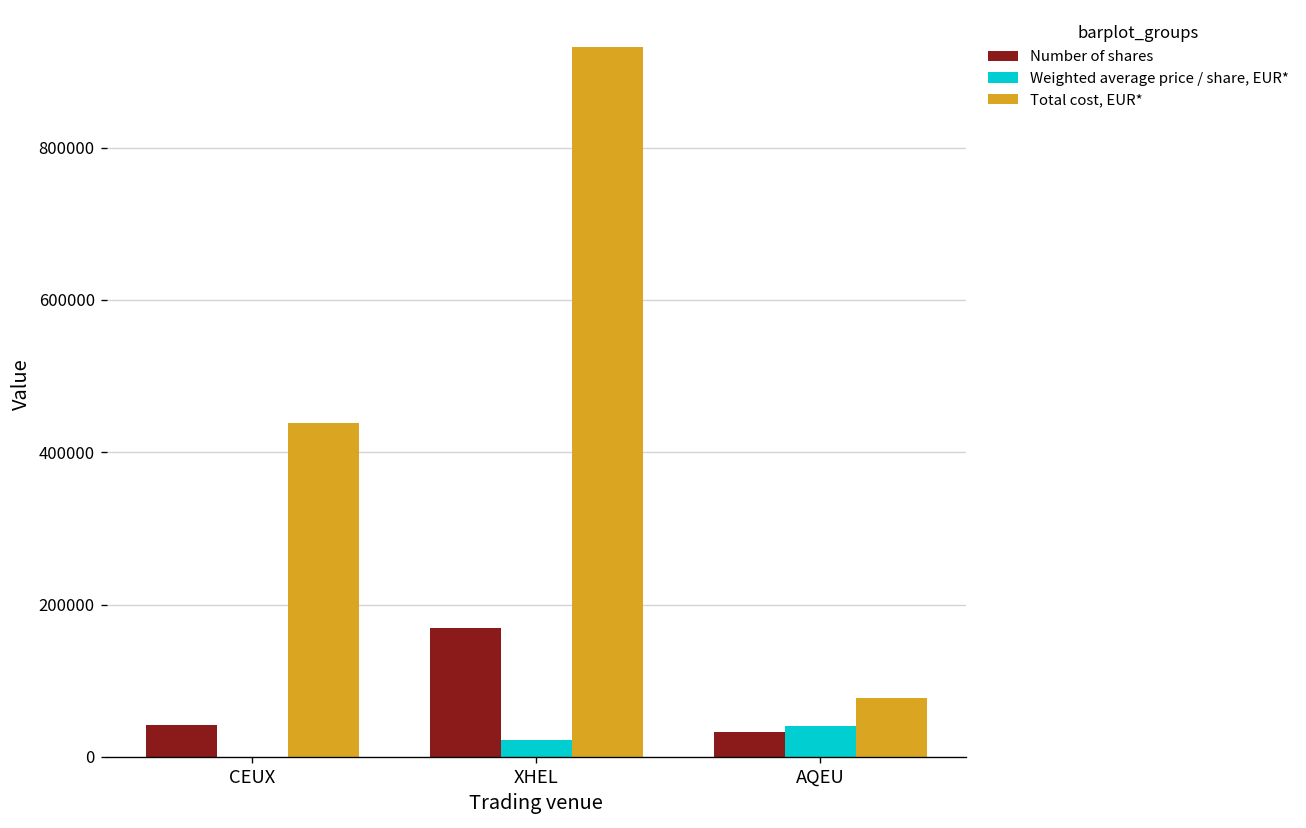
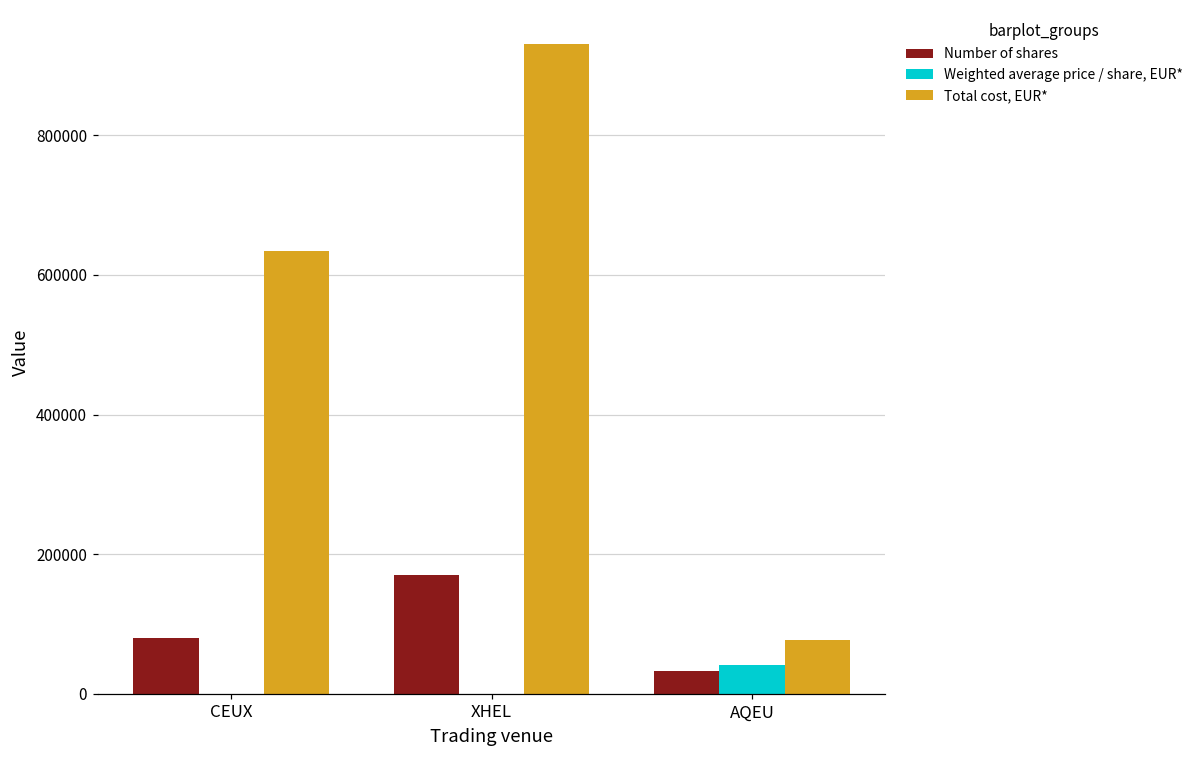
  {
    "Number of shares": {
-     "CEUX": 40000,
+     "CEUX": 80000,
      "XHEL": 170000,
      "AQEU": 30000
    },
    "Weighted average price / share, EUR*": {
-     "XHEL": 20000,
+     "XHEL": 0,
      "AQEU": 40000
    },
    "Total cost, EUR*": {
-     "CEUX": 440000,
+     "CEUX": 630000,
      "XHEL": 930000,
      "AQEU": 80000
    }
  }
